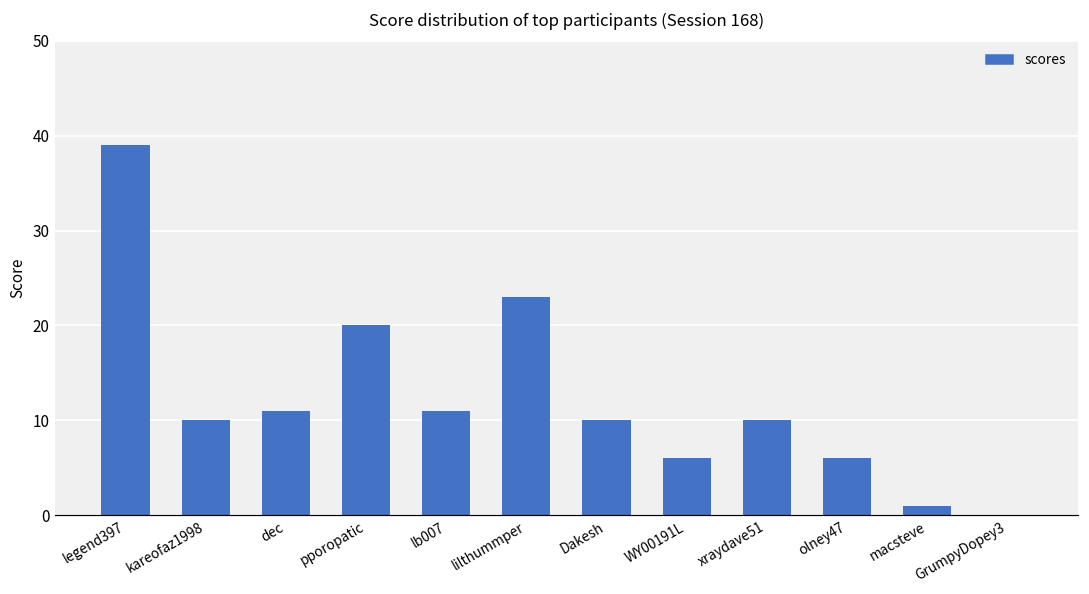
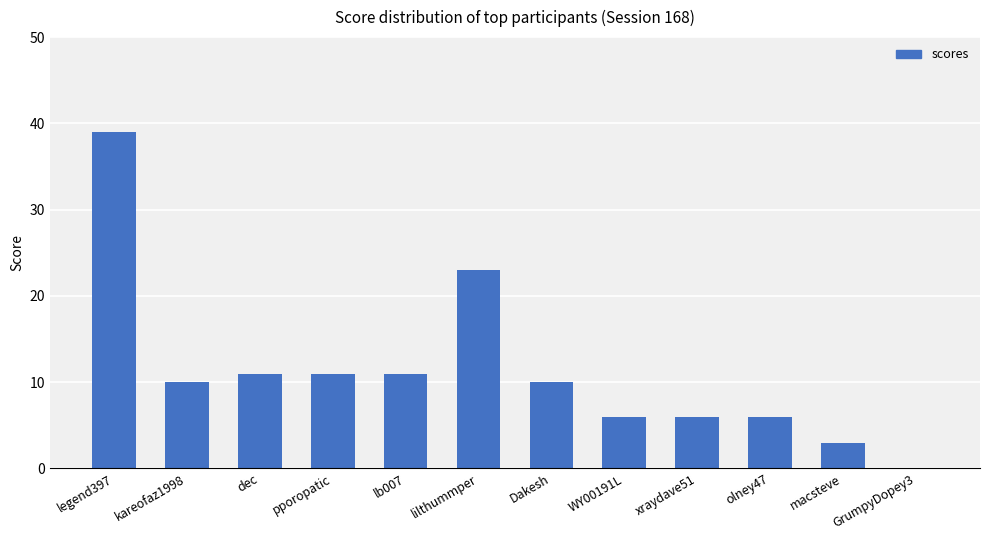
  {
    "legend397": 39,
    "kareofaz1998": 10,
    "dec": 11,
-   "pporopatic": 20,
+   "pporopatic": 11,
    "lb007": 11,
    "lilthummper": 23,
    "Dakesh": 10,
    "WY00191L": 6,
-   "xraydave51": 10,
+   "xraydave51": 6,
    "olney47": 6,
-   "macsteve": 1,
+   "macsteve": 3,
    "GrumpyDopey3": 0
  }
